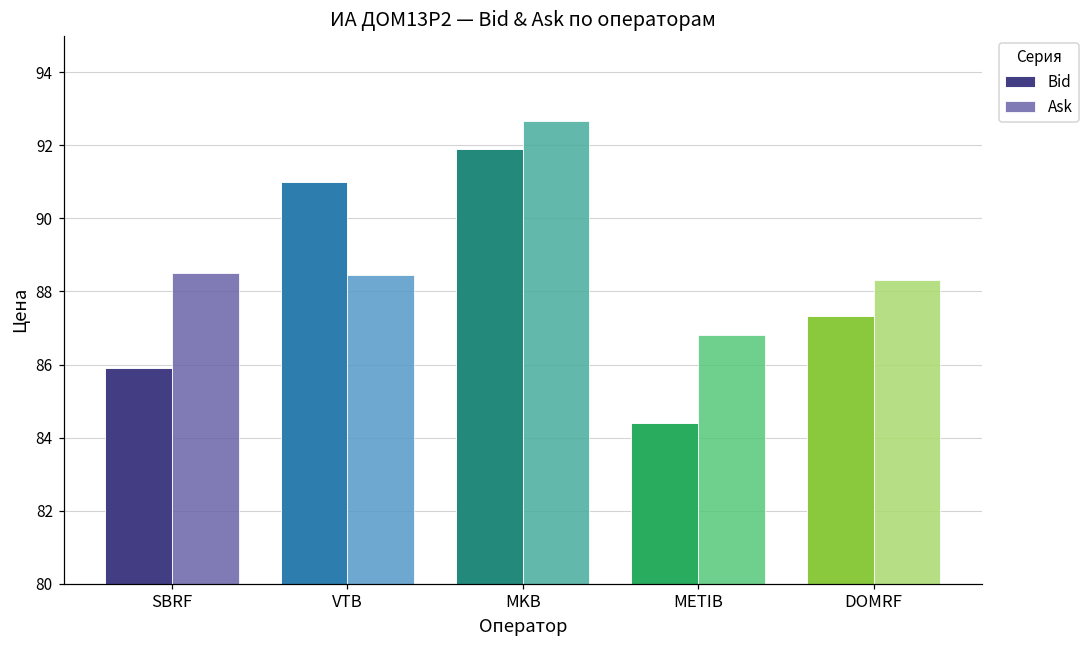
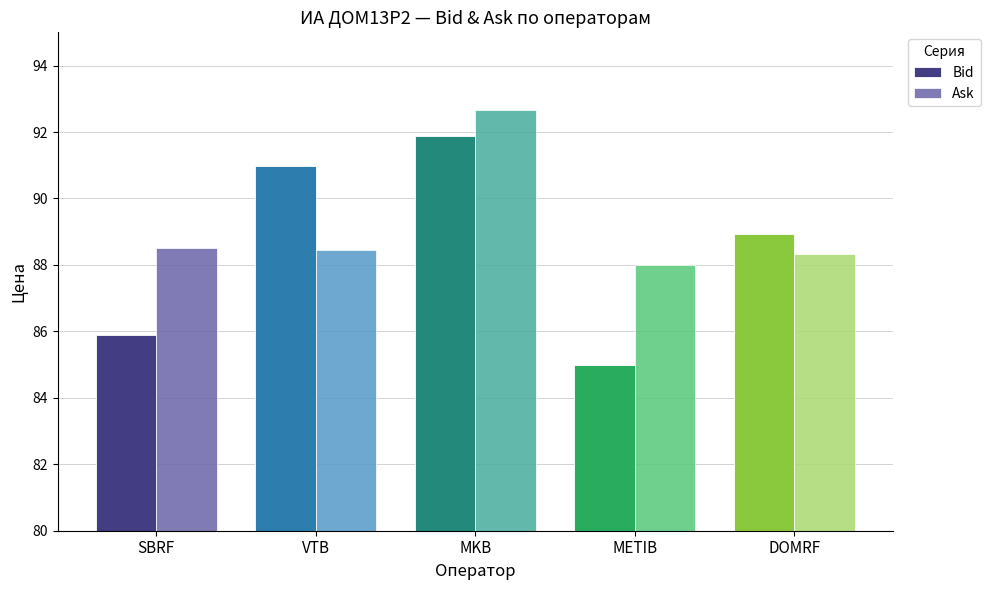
  {
    "Bid": {
      "SBRF": 85.9,
      "VTB": 91.0,
      "MKB": 91.9,
-     "METIB": 84.4,
-     "DOMRF": 87.3
+     "METIB": 85.0,
+     "DOMRF": 88.9
    },
    "Ask": {
      "SBRF": 88.5,
      "VTB": 88.5,
      "MKB": 92.7,
-     "METIB": 86.8,
+     "METIB": 88.0,
      "DOMRF": 88.3
    }
  }
